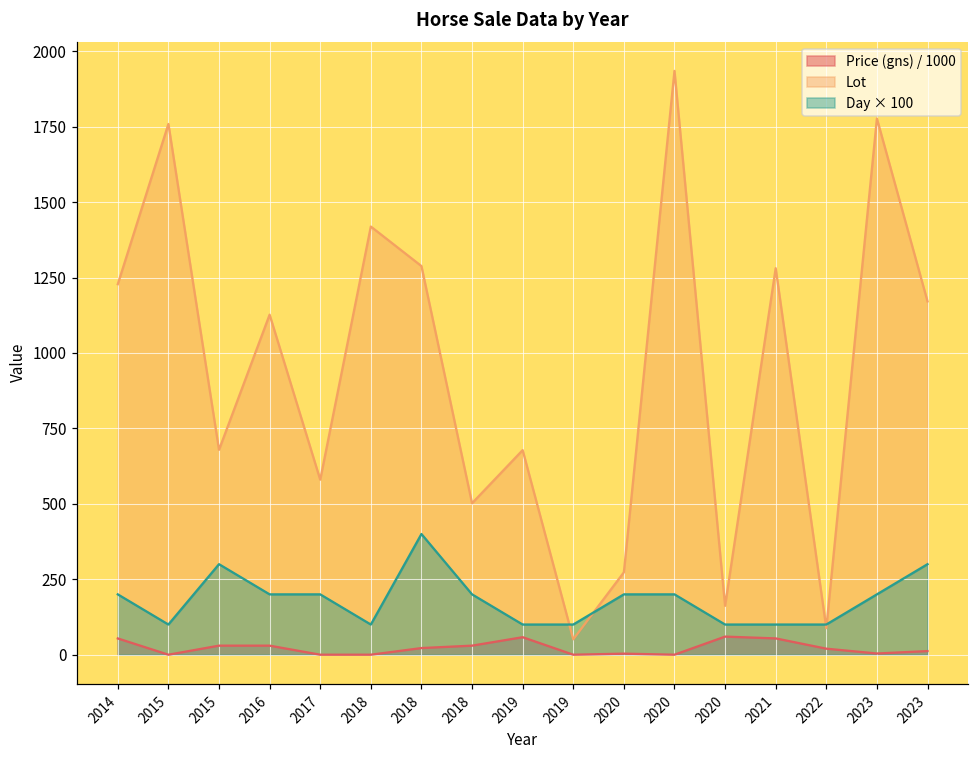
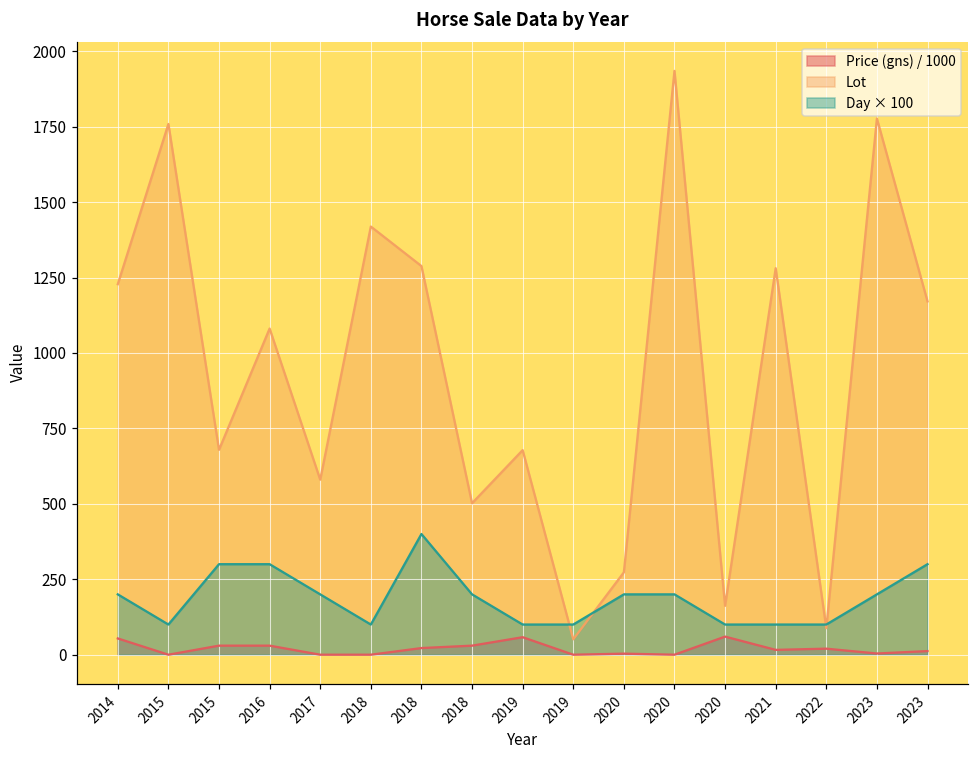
  {
    "Price (gns) / 1000": {
      "2014": 50,
      "2016": 30,
      "2017": 0,
-     "2021": 50,
+     "2021": 20,
      "2022": 20
    },
    "Lot": {
      "2014": 1230,
-     "2016": 1130,
+     "2016": 1080,
      "2017": 580,
      "2021": 1280,
      "2022": 90
    },
    "Day × 100": {
      "2014": 200,
-     "2016": 200,
+     "2016": 300,
      "2017": 200,
      "2021": 100,
      "2022": 100
    }
  }
